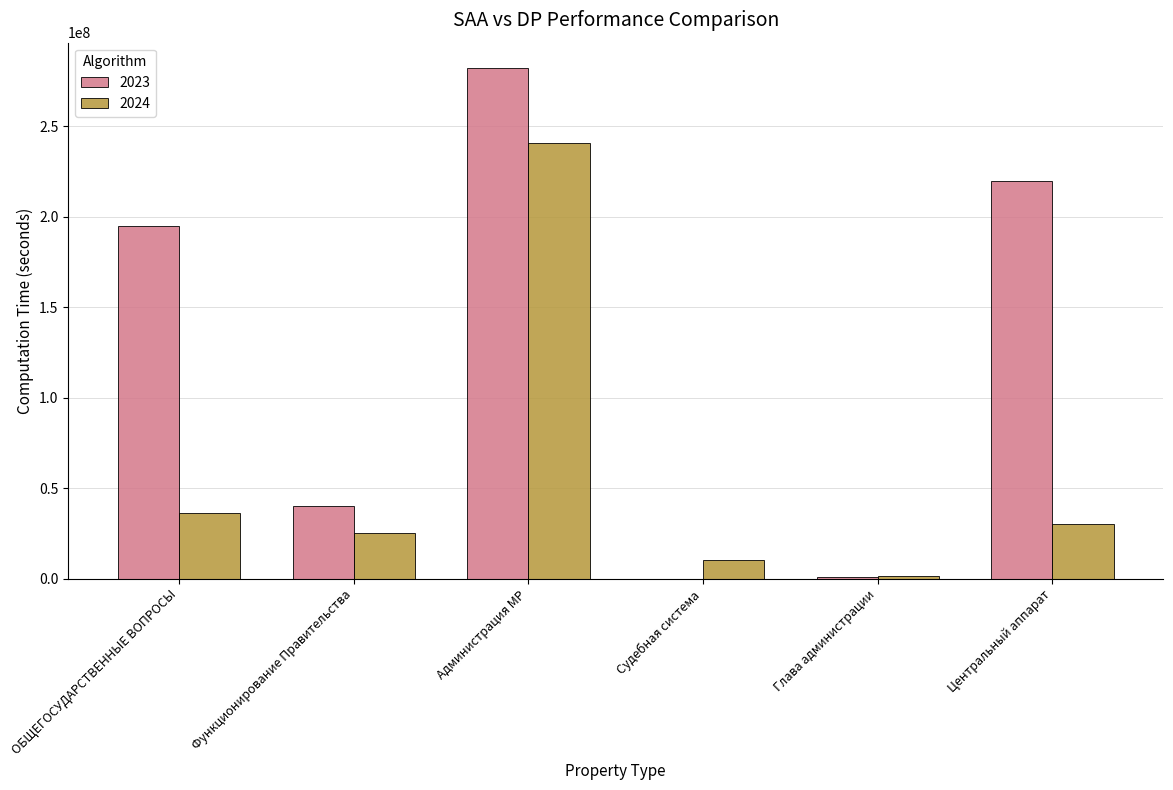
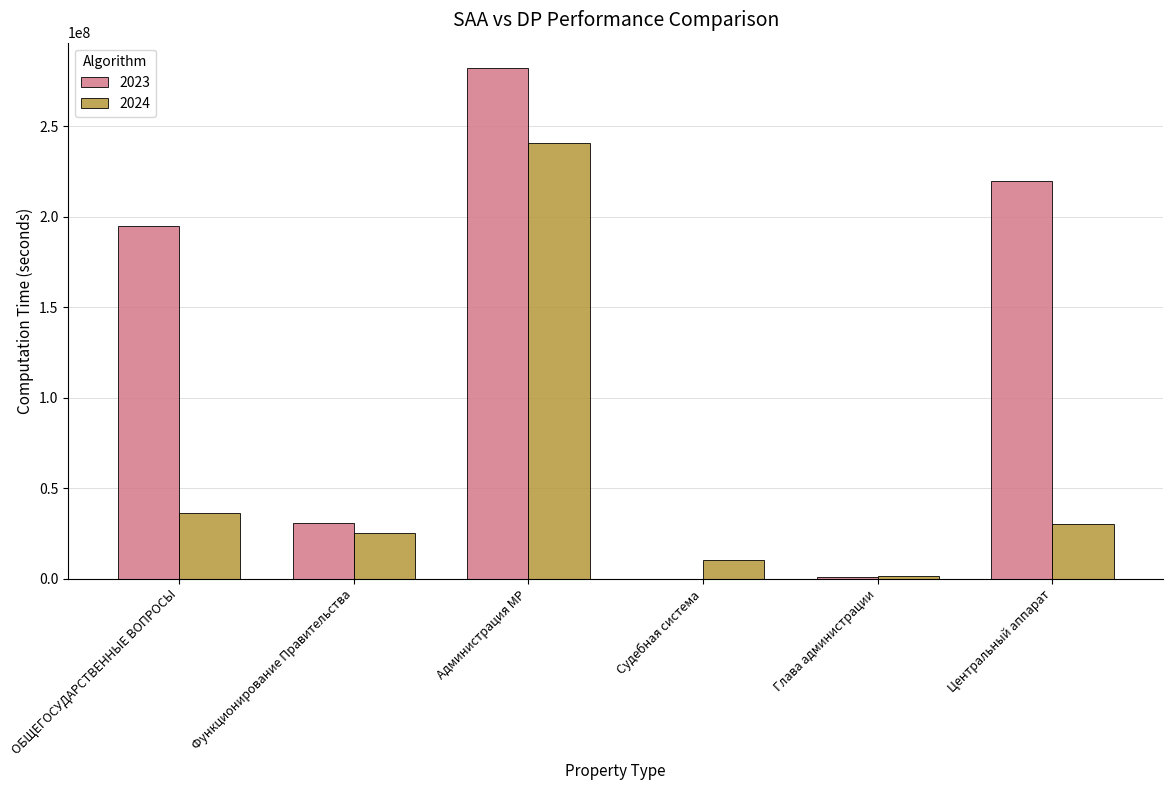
  {
    "2023": {
      "ОБЩЕГОСУДАРСТВЕННЫЕ ВОПРОСЫ": 195000000,
-     "Функционирование Правительства": 40000000,
+     "Функционирование Правительства": 31000000,
      "Администрация МР": 282000000,
      "Центральный аппарат": 219000000
    },
    "2024": {
      "ОБЩЕГОСУДАРСТВЕННЫЕ ВОПРОСЫ": 36000000,
      "Функционирование Правительства": 25000000,
      "Администрация МР": 241000000,
      "Судебная система": 10000000,
      "Центральный аппарат": 30000000
    }
  }
